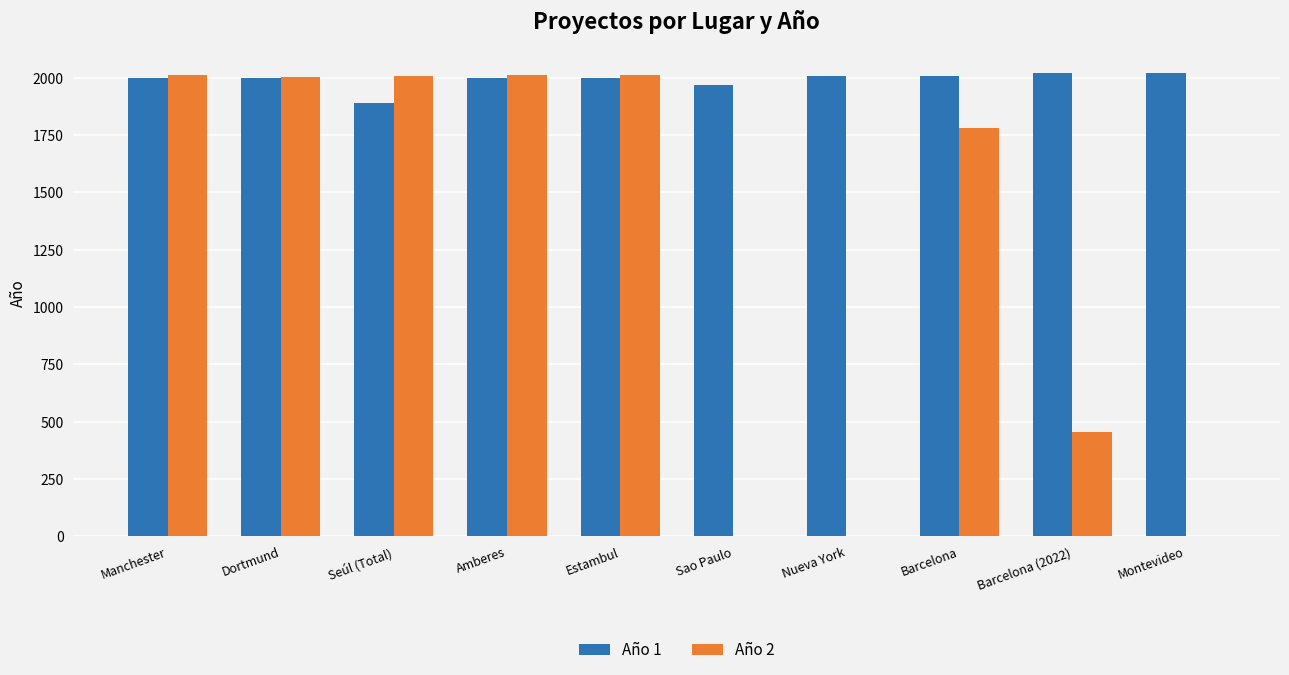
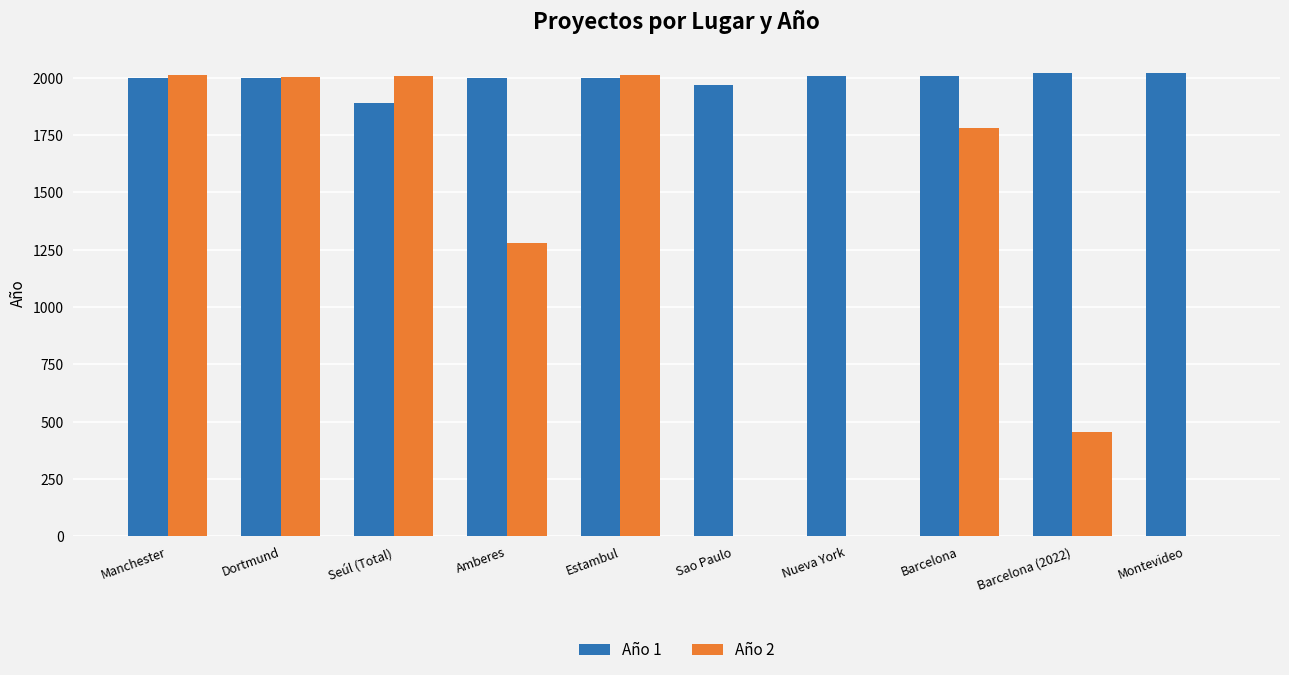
  {
    "Año 1": {
      "Manchester": 2000,
      "Dortmund": 2000,
      "Seúl (Total)": 1890,
      "Amberes": 2000,
      "Estambul": 2000,
      "Sao Paulo": 1970,
      "Nueva York": 2010,
      "Barcelona": 2010,
      "Barcelona (2022)": 2020,
      "Montevideo": 2020
    },
    "Año 2": {
      "Manchester": 2010,
      "Dortmund": 2000,
      "Seúl (Total)": 2010,
-     "Amberes": 2010,
+     "Amberes": 1280,
      "Estambul": 2010,
      "Sao Paulo": 0,
      "Nueva York": 0,
      "Barcelona": 1780,
      "Barcelona (2022)": 460,
      "Montevideo": 0
    }
  }
